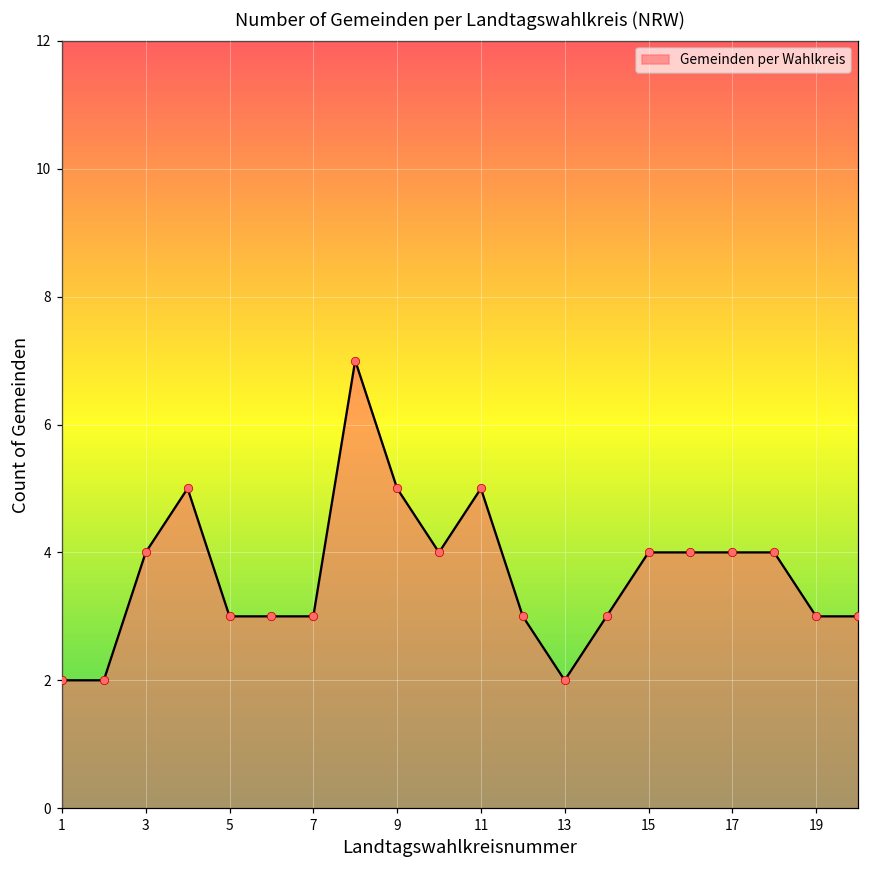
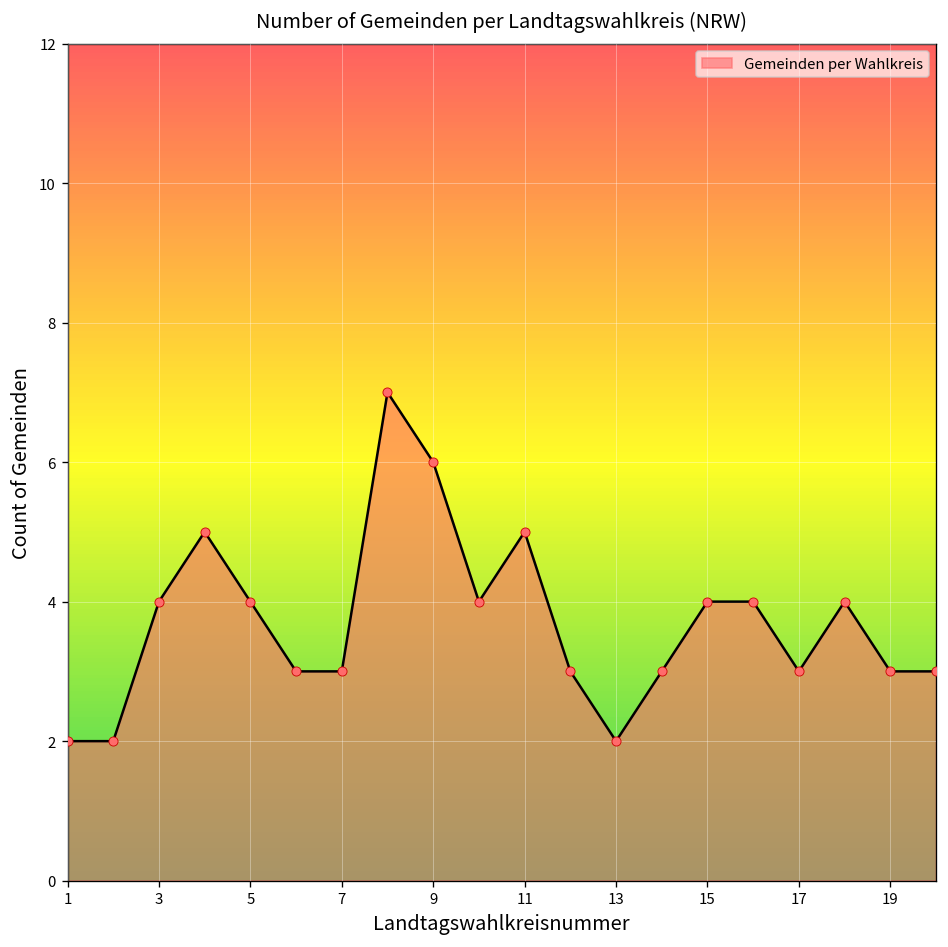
  {
    "1": 2,
    "3": 4,
-   "5": 3,
+   "5": 4,
    "7": 3,
-   "9": 5,
+   "9": 6,
    "11": 5,
    "13": 2,
    "15": 4,
-   "17": 4,
+   "17": 3,
    "19": 3
  }
